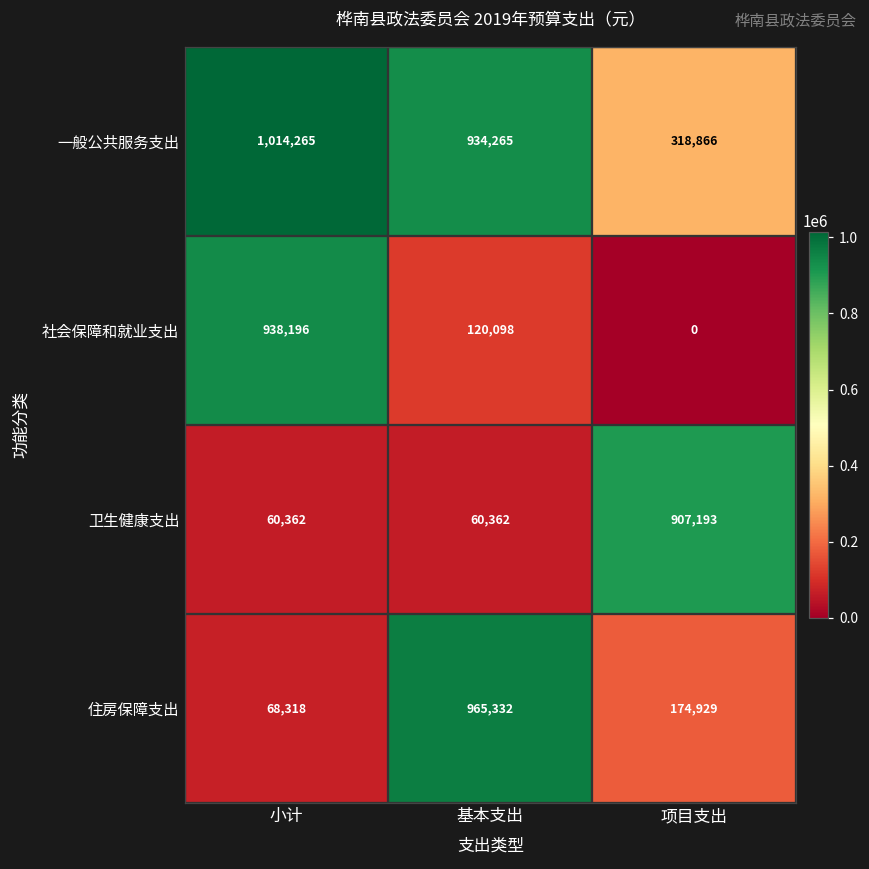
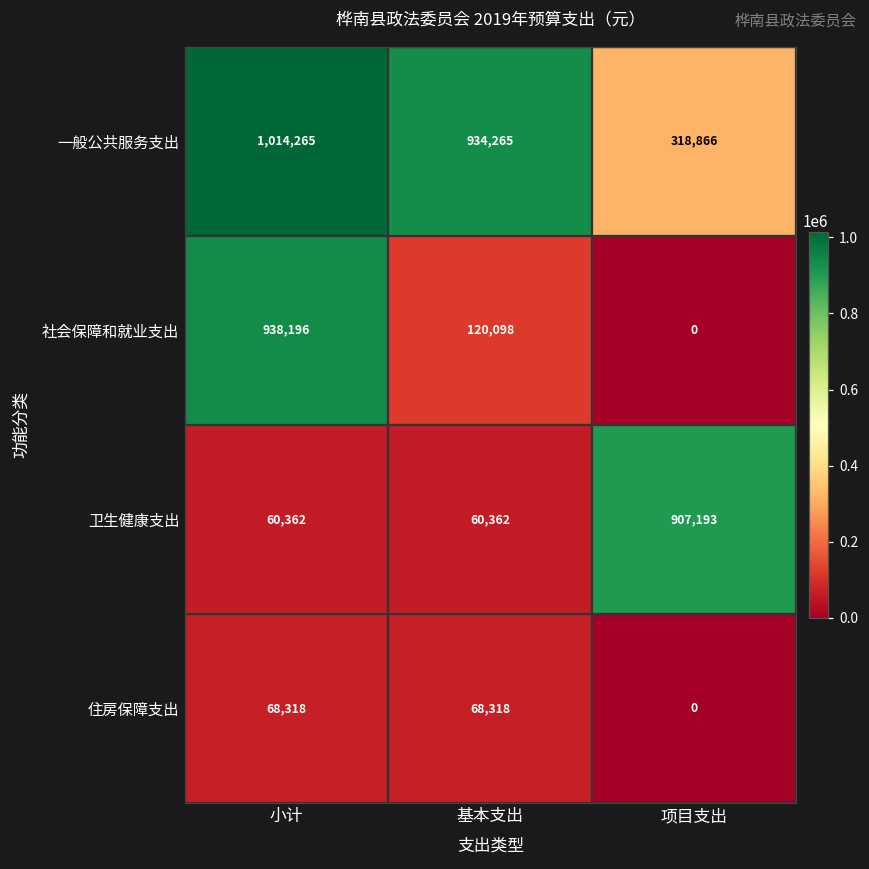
  {
    "一般公共服务支出": {
      "小计": "1,014,265",
      "基本支出": "934,265",
      "项目支出": "318,866"
    },
    "社会保障和就业支出": {
      "小计": "938,196",
      "基本支出": "120,098",
      "项目支出": "0"
    },
    "卫生健康支出": {
      "小计": "60,362",
      "基本支出": "60,362",
      "项目支出": "907,193"
    },
    "住房保障支出": {
      "小计": "68,318",
-     "基本支出": "965,332",
-     "项目支出": "174,929"
+     "基本支出": "68,318",
+     "项目支出": "0"
    }
  }
